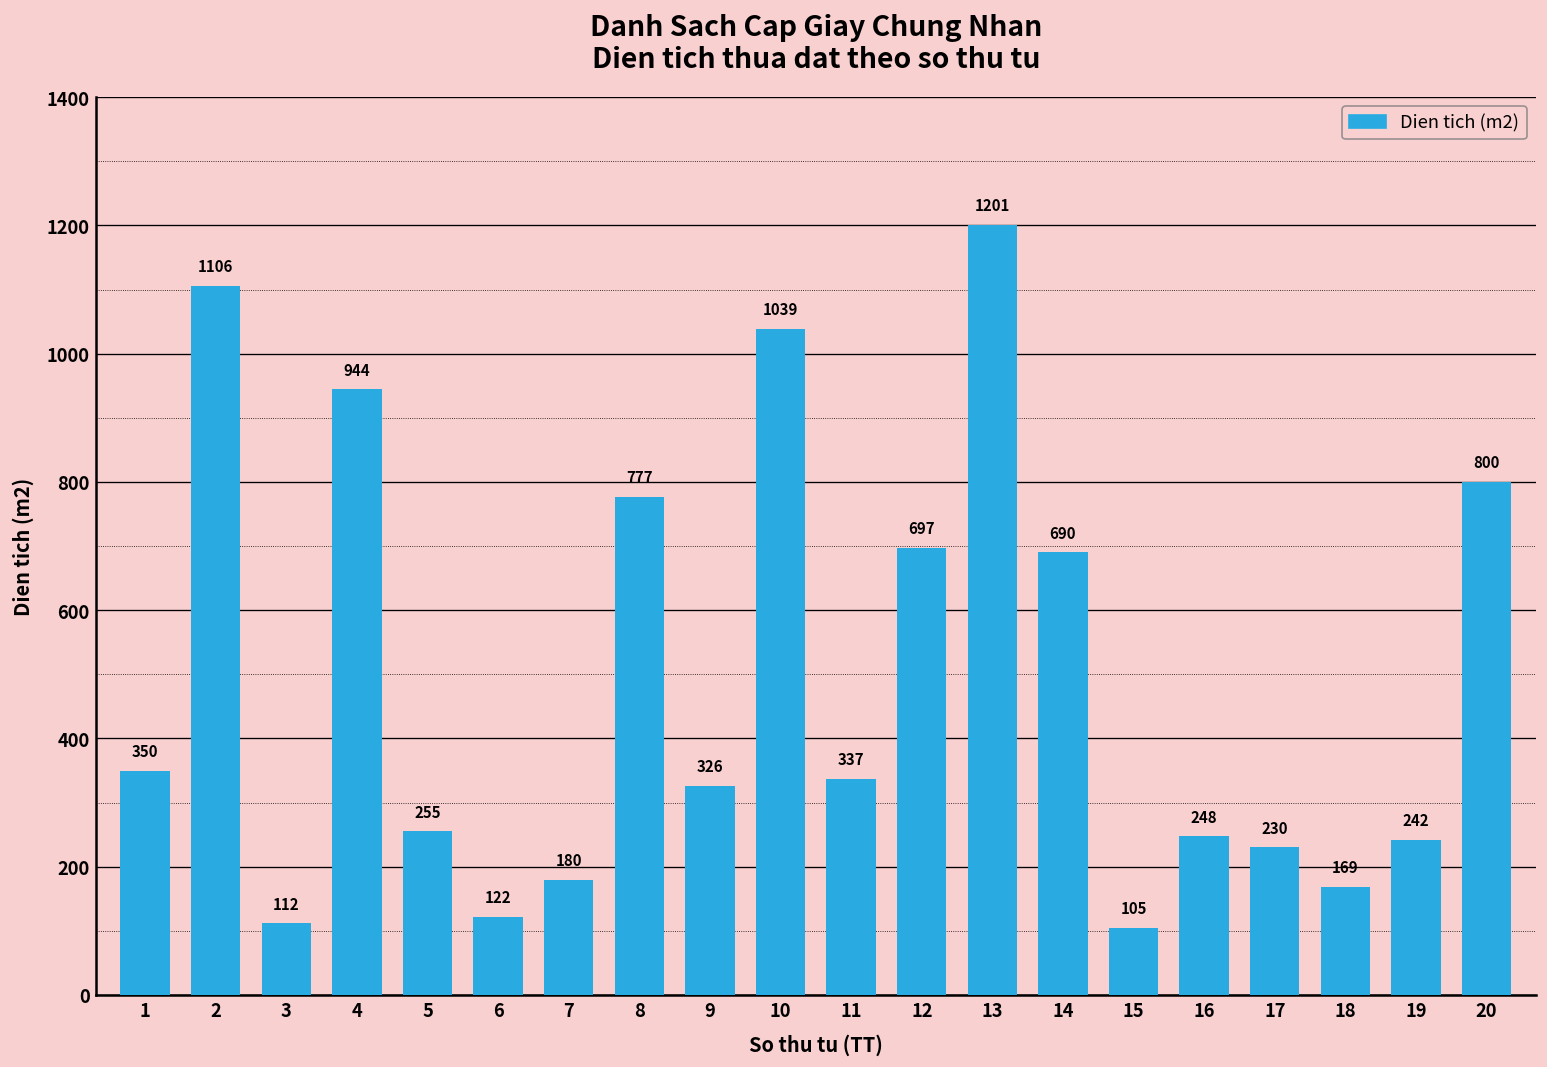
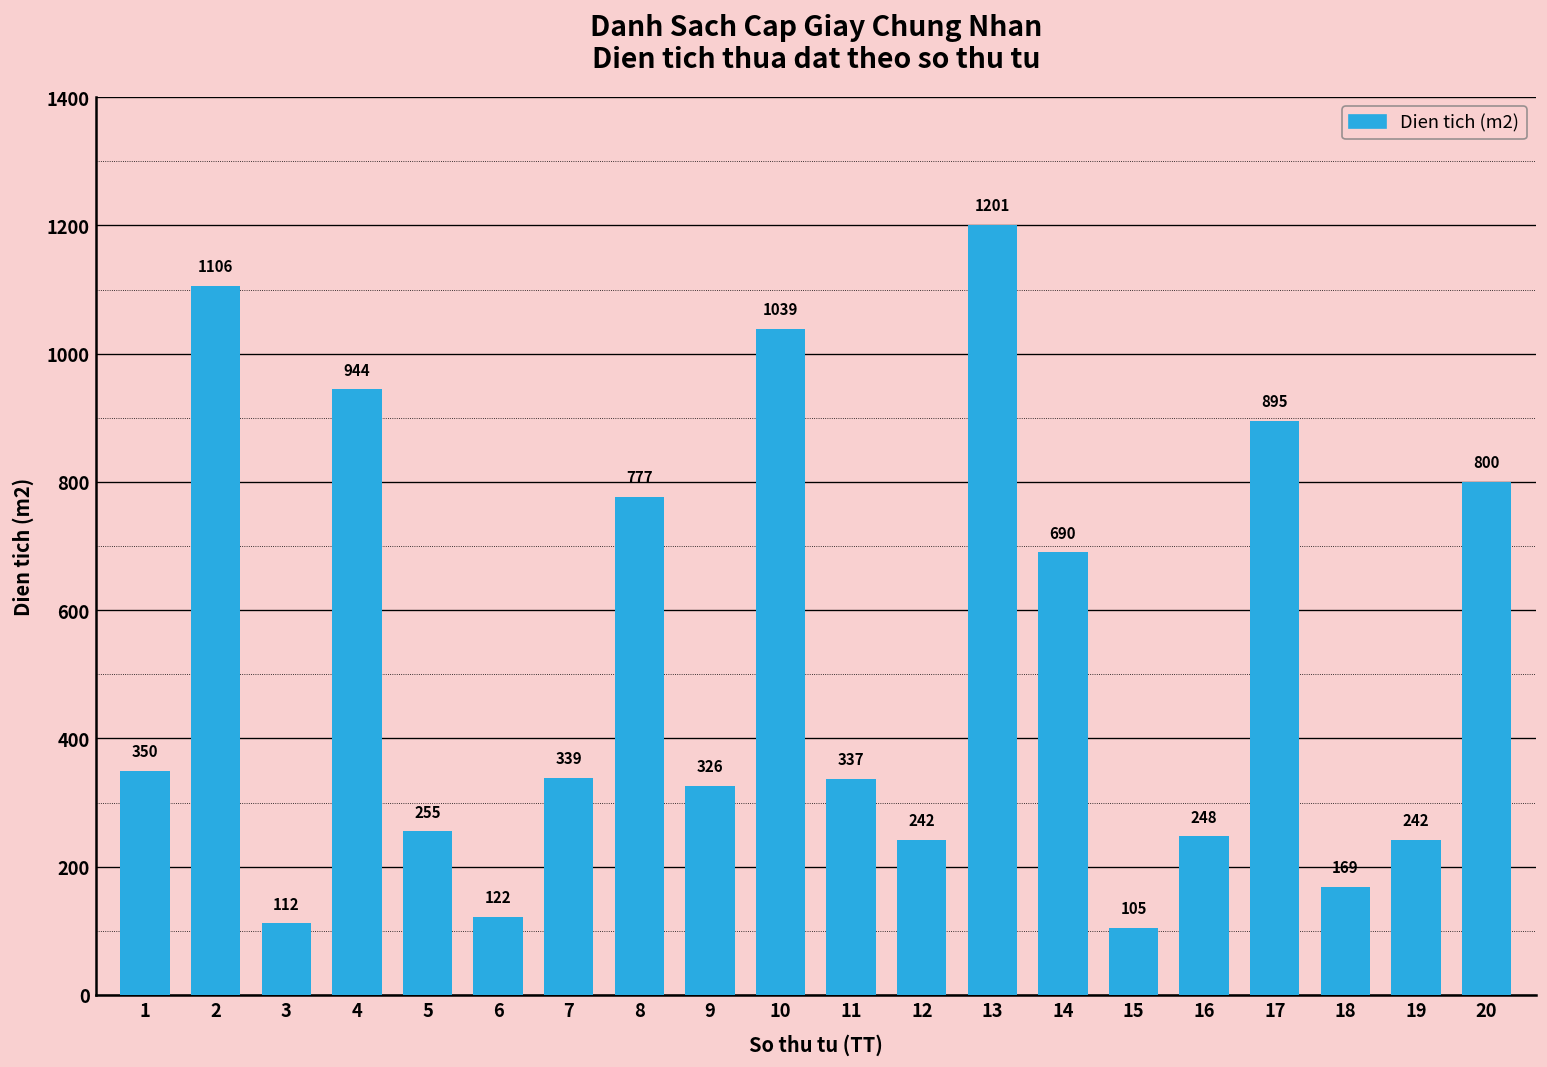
  {
    "1": 350,
    "2": 1106,
    "3": 112,
    "4": 944,
    "5": 255,
    "6": 122,
-   "7": 180,
+   "7": 339,
    "8": 777,
    "9": 326,
    "10": 1039,
    "11": 337,
-   "12": 697,
+   "12": 242,
    "13": 1201,
    "14": 690,
    "15": 105,
    "16": 248,
-   "17": 230,
+   "17": 895,
    "18": 169,
    "19": 242,
    "20": 800
  }
